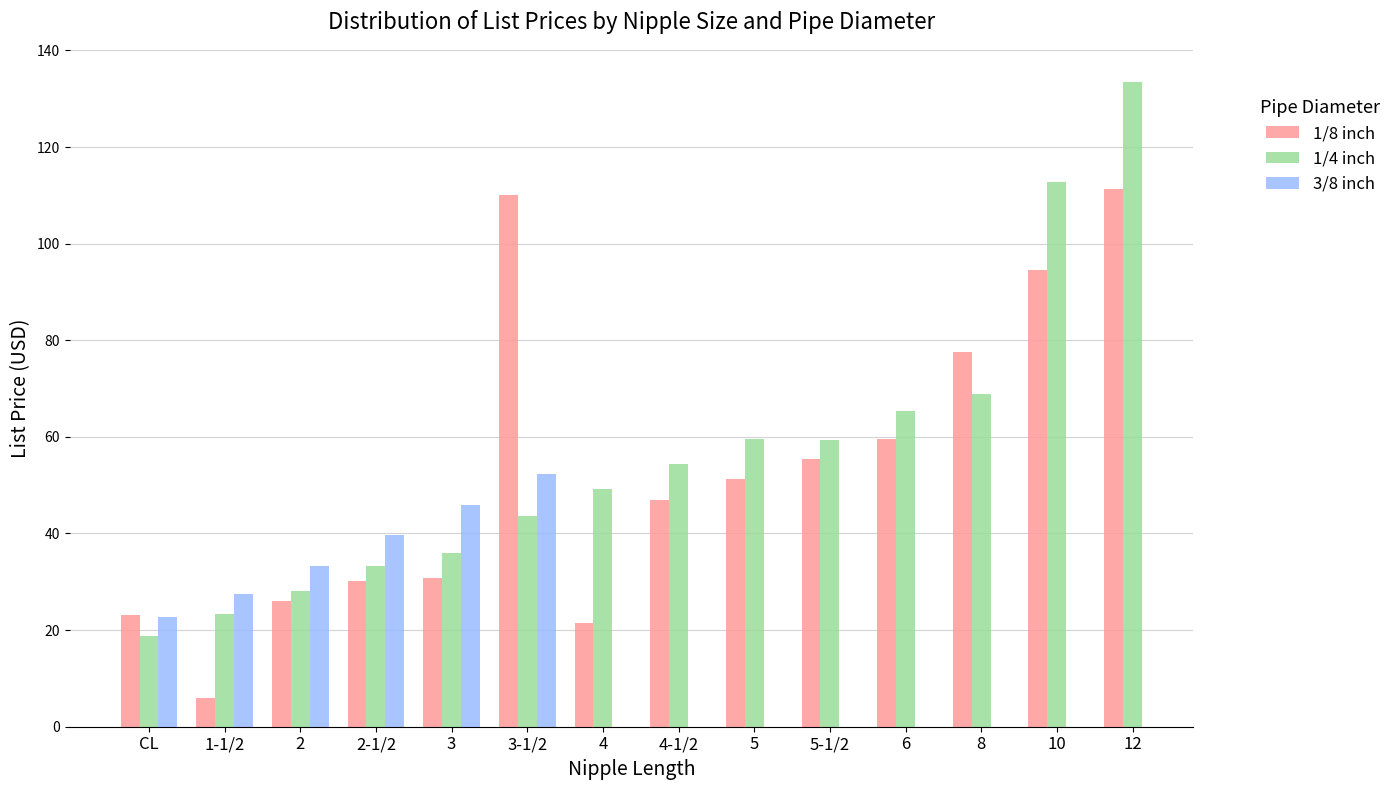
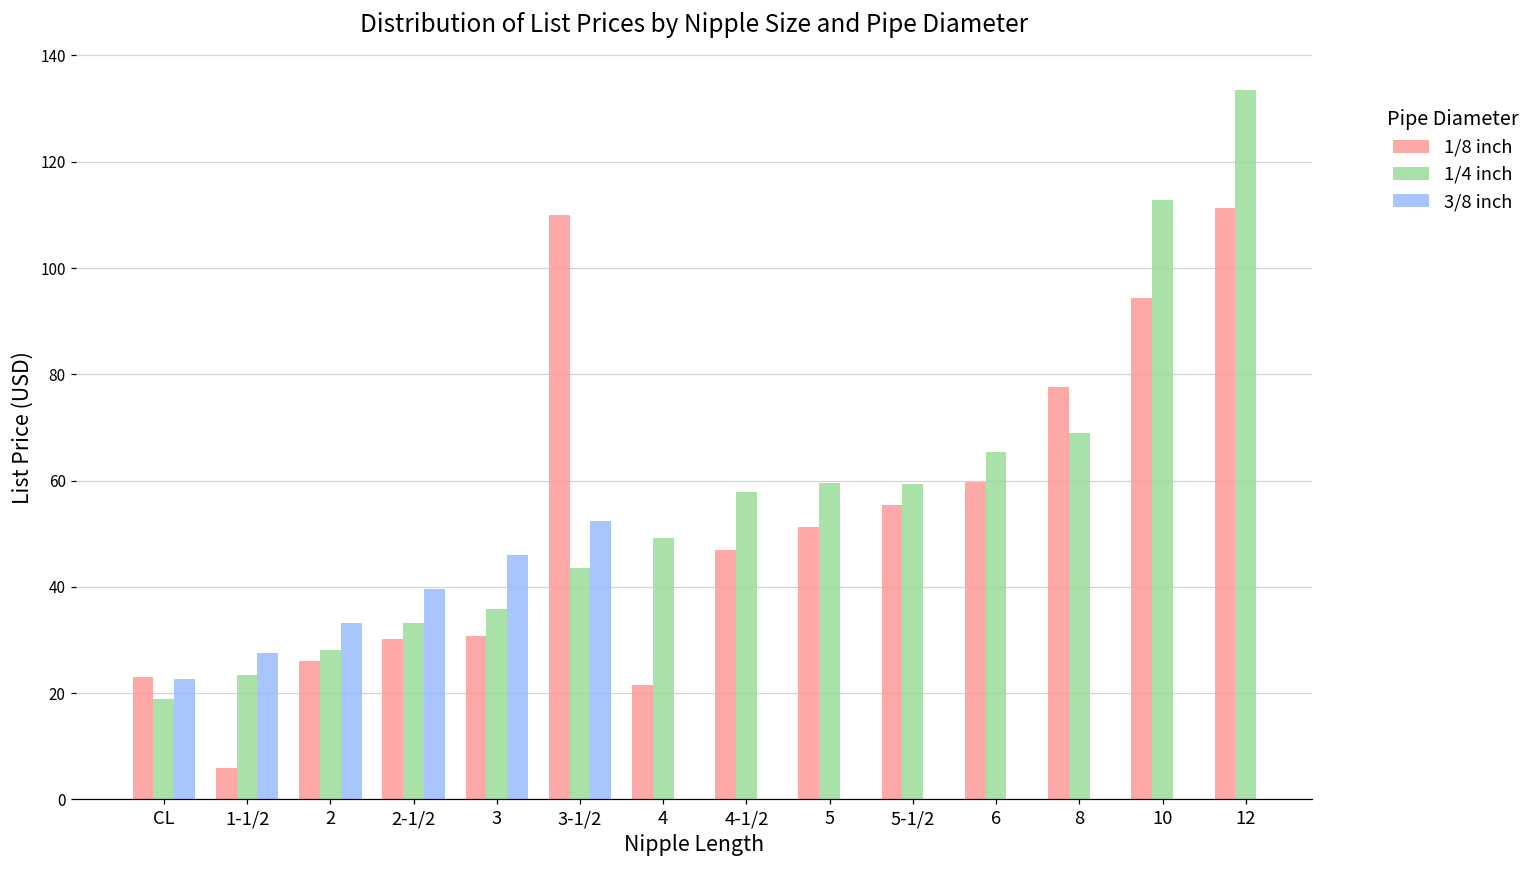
  {
    "1/8 inch": {
      "CL": 23,
      "1-1/2": 6,
      "2": 26,
      "2-1/2": 30,
      "3": 31,
      "3-1/2": 110,
      "4": 22,
      "4-1/2": 47,
      "5": 51,
      "5-1/2": 55,
      "6": 60,
      "8": 78,
      "10": 94,
      "12": 111
    },
    "1/4 inch": {
      "CL": 19,
      "1-1/2": 23,
      "2": 28,
      "2-1/2": 33,
      "3": 36,
      "3-1/2": 44,
      "4": 49,
-     "4-1/2": 54,
+     "4-1/2": 58,
      "5": 60,
      "5-1/2": 59,
      "6": 65,
      "8": 69,
      "10": 113,
      "12": 133
    }
  }
